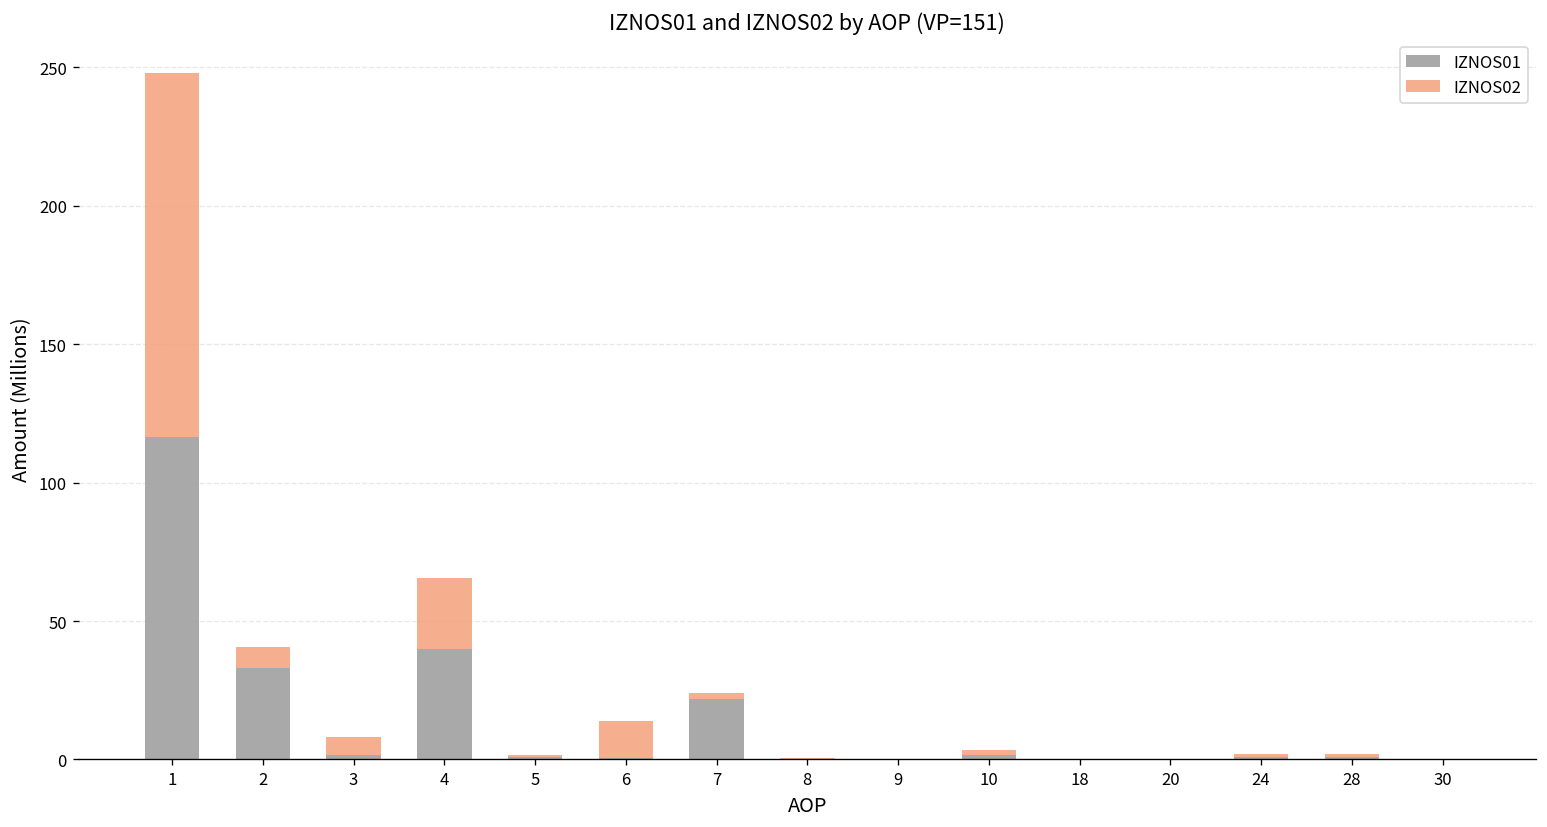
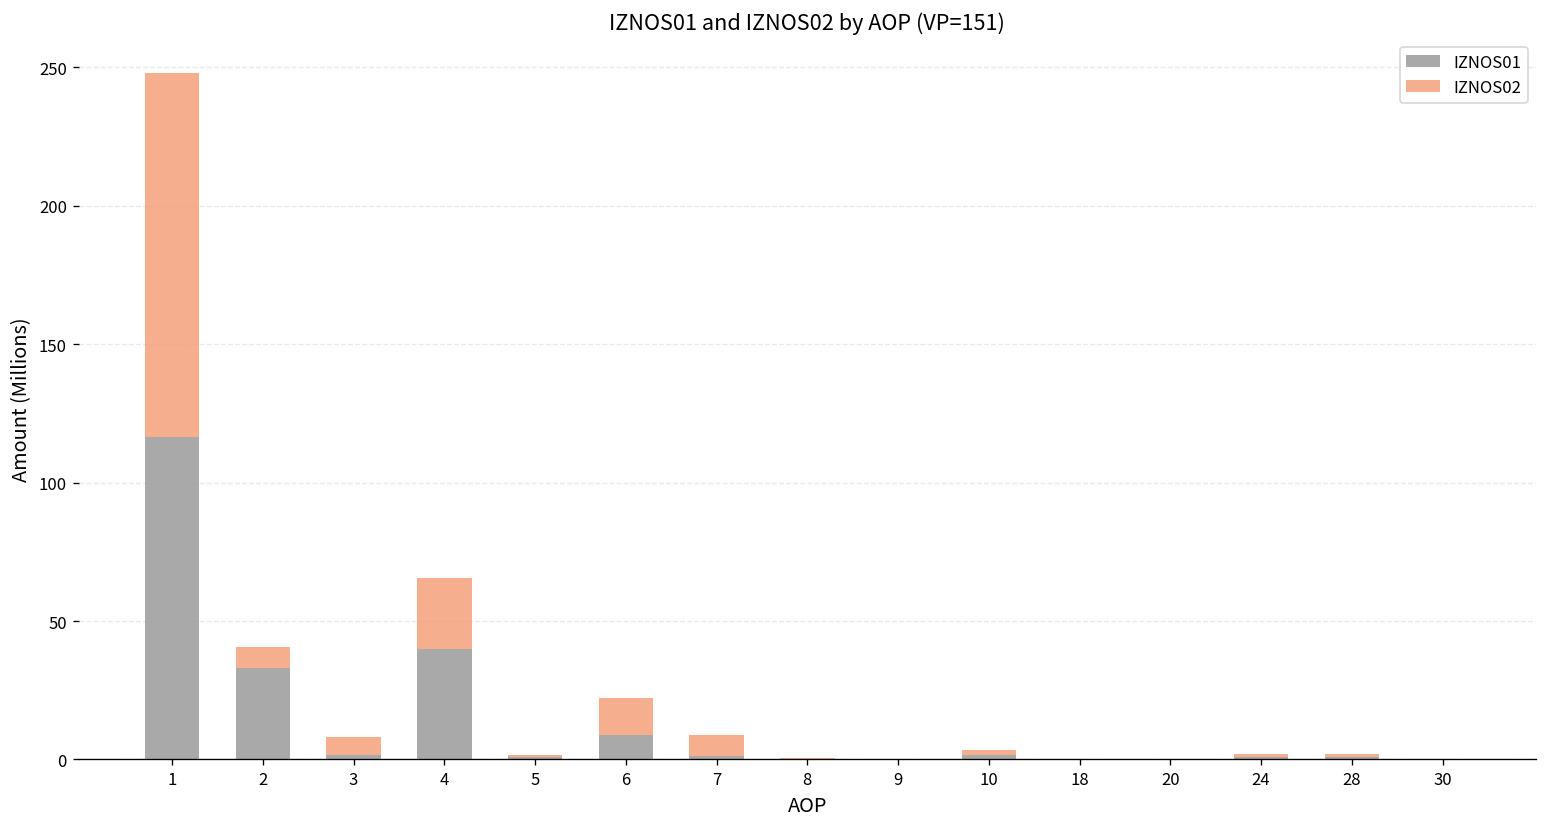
  {
    "IZNOS01": {
      "1": 116,
      "2": 33,
      "3": 2,
      "4": 40,
-     "6": 0,
-     "7": 22,
+     "6": 9,
+     "7": 1,
      "10": 2
    },
    "IZNOS02": {
      "1": 131,
      "2": 8,
      "3": 6,
      "4": 26,
      "6": 13,
-     "7": 2,
+     "7": 7,
      "10": 2
    }
  }
